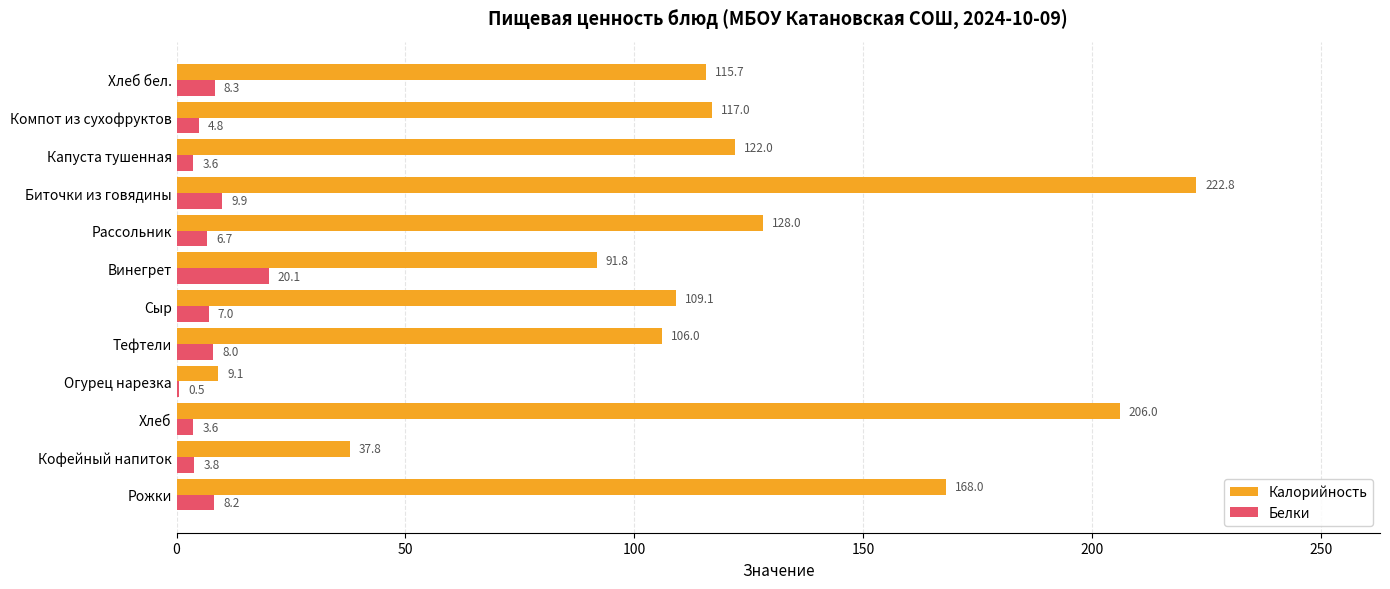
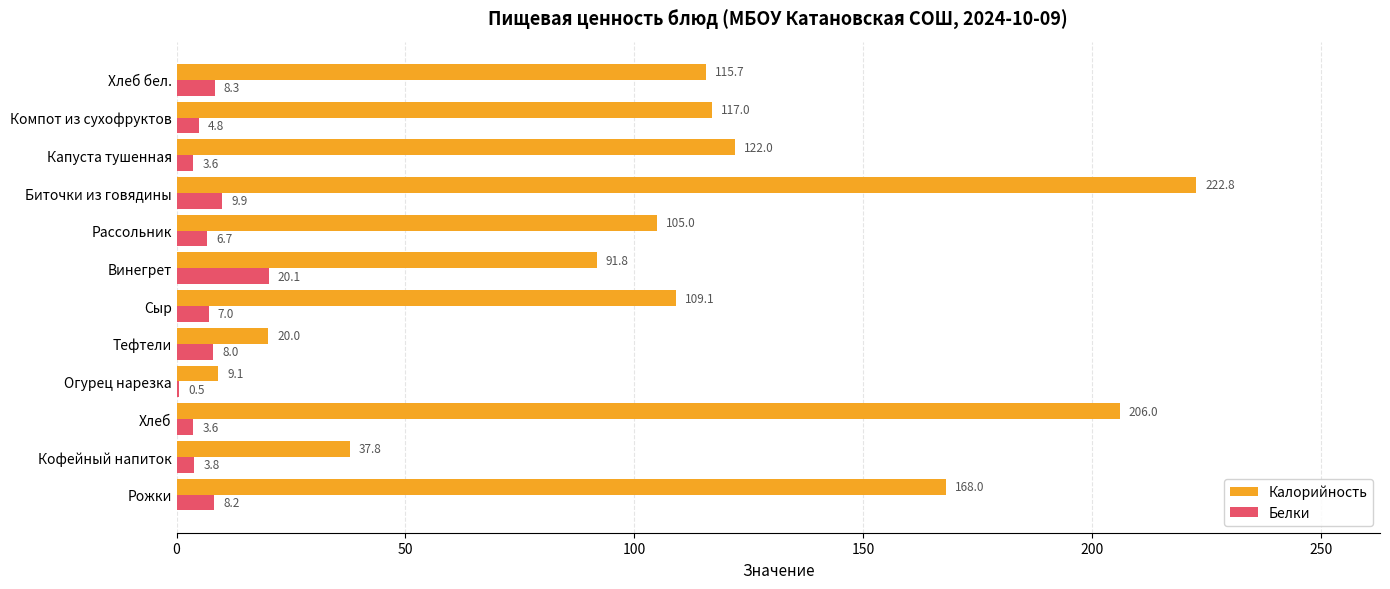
  {
    "Калорийность": {
      "Хлеб бел.": 115.7,
      "Компот из сухофруктов": 117.0,
      "Капуста тушенная": 122.0,
      "Биточки из говядины": 222.8,
-     "Рассольник": 128.0,
+     "Рассольник": 105.0,
      "Винегрет": 91.8,
      "Сыр": 109.1,
-     "Тефтели": 106.0,
+     "Тефтели": 20.0,
      "Огурец нарезка": 9.1,
      "Хлеб": 206.0,
      "Кофейный напиток": 37.8,
      "Рожки": 168.0
    },
    "Белки": {
      "Хлеб бел.": 8.3,
      "Компот из сухофруктов": 4.8,
      "Капуста тушенная": 3.6,
      "Биточки из говядины": 9.9,
      "Рассольник": 6.7,
      "Винегрет": 20.1,
      "Сыр": 7.0,
      "Тефтели": 8.0,
      "Огурец нарезка": 0.5,
      "Хлеб": 3.6,
      "Кофейный напиток": 3.8,
      "Рожки": 8.2
    }
  }
